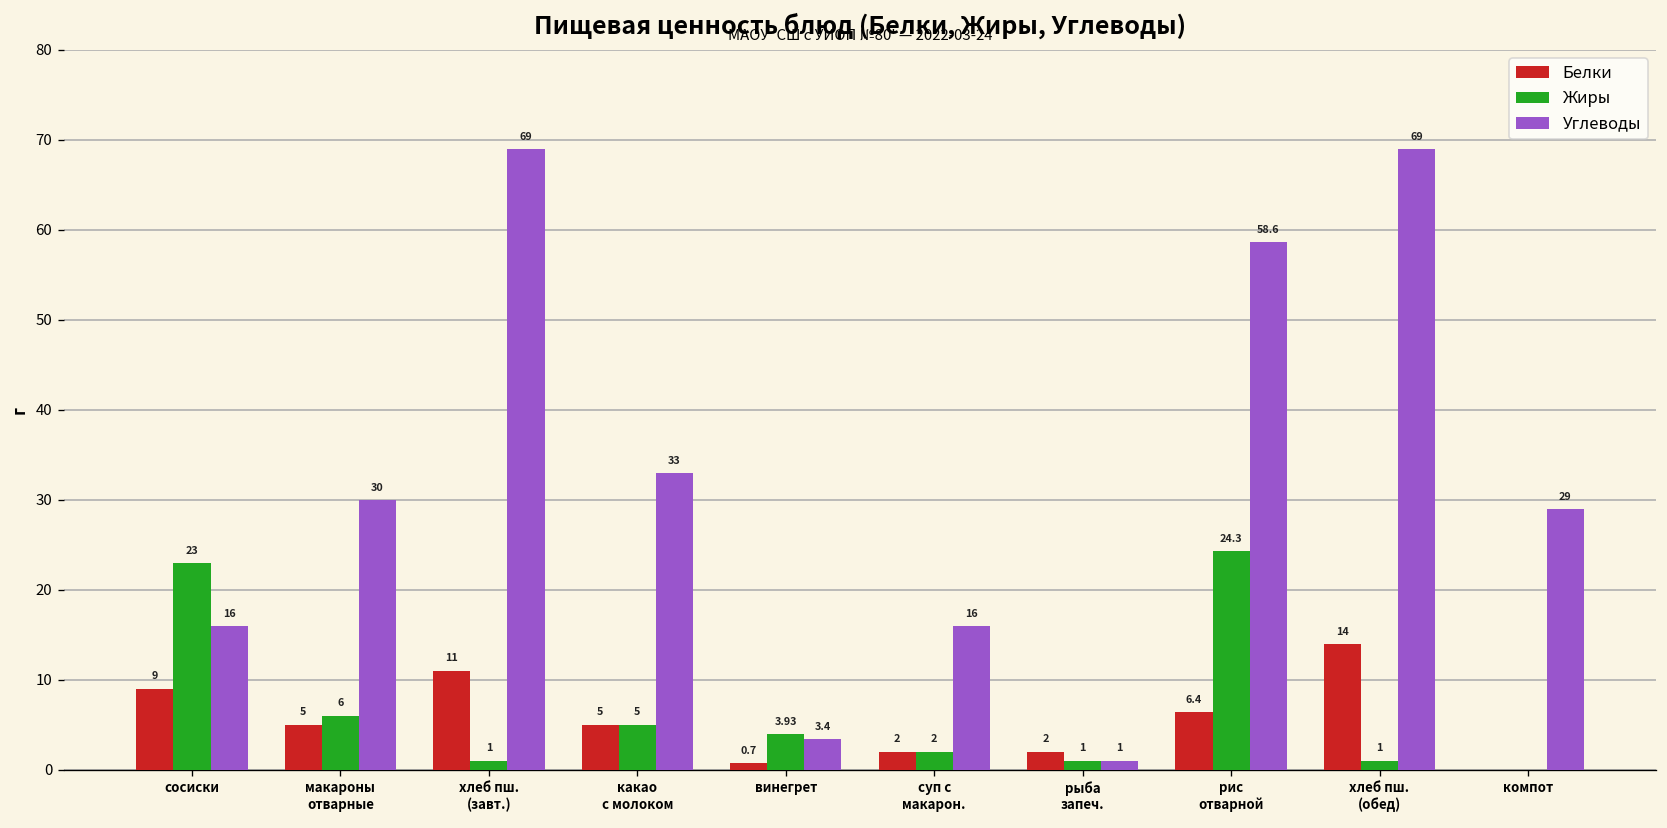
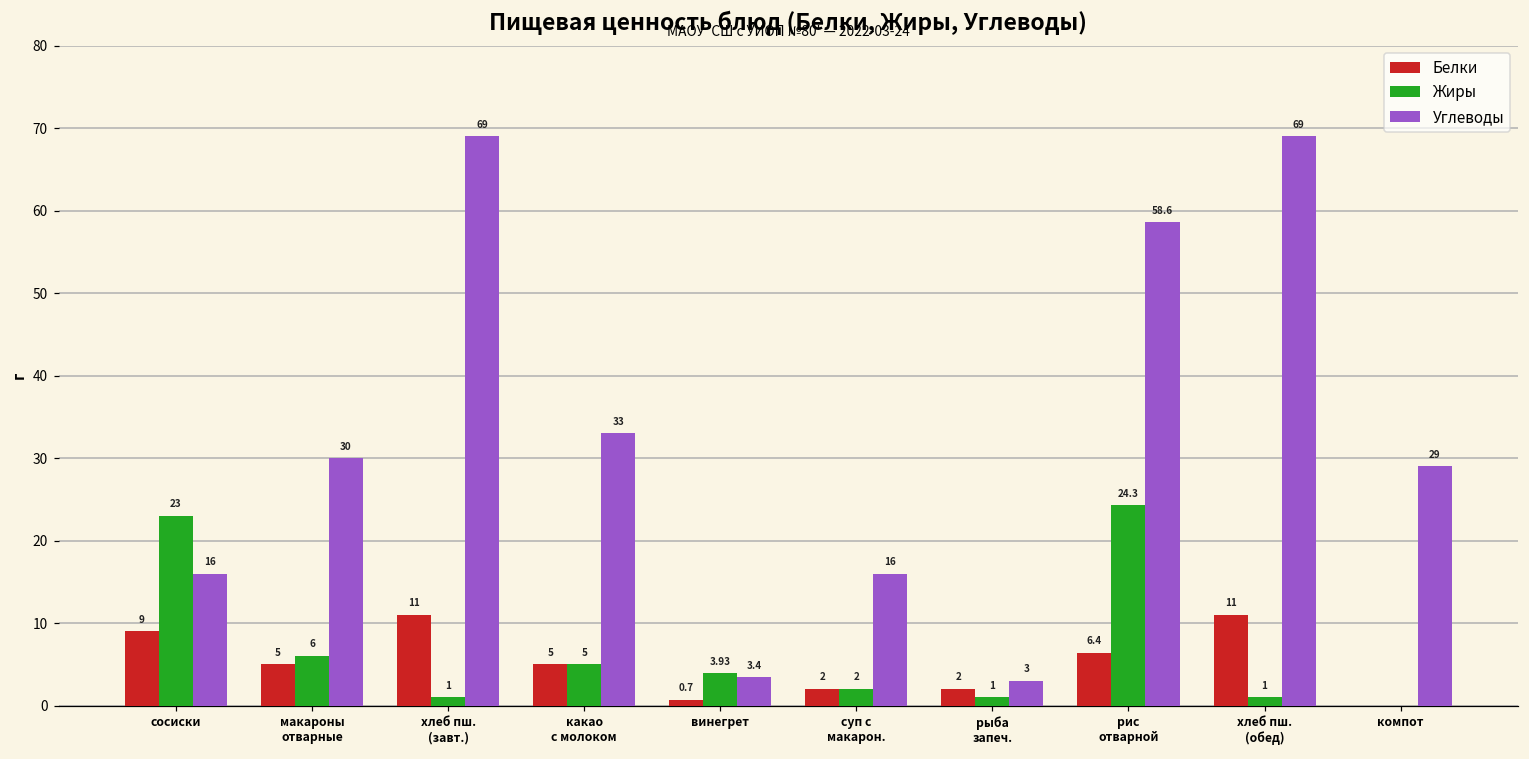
  {
    "Белки": {
      "сосиски": 9,
      "макароны отварные": 5,
      "хлеб пш. (завт.)": 11,
      "какао с молоком": 5,
      "винегрет": 0.7,
      "суп с макарон.": 2,
      "рыба запеч.": 2,
      "рис отварной": 6.4,
-     "хлеб пш. (обед)": 14
+     "хлеб пш. (обед)": 11
    },
    "Жиры": {
      "сосиски": 23,
      "макароны отварные": 6,
      "хлеб пш. (завт.)": 1,
      "какао с молоком": 5,
      "винегрет": 3.93,
      "суп с макарон.": 2,
      "рыба запеч.": 1,
      "рис отварной": 24.3,
      "хлеб пш. (обед)": 1
    },
    "Углеводы": {
      "сосиски": 16,
      "макароны отварные": 30,
      "хлеб пш. (завт.)": 69,
      "какао с молоком": 33,
      "винегрет": 3.4,
      "суп с макарон.": 16,
-     "рыба запеч.": 1,
+     "рыба запеч.": 3,
      "рис отварной": 58.6,
      "хлеб пш. (обед)": 69,
      "компот": 29
    }
  }
